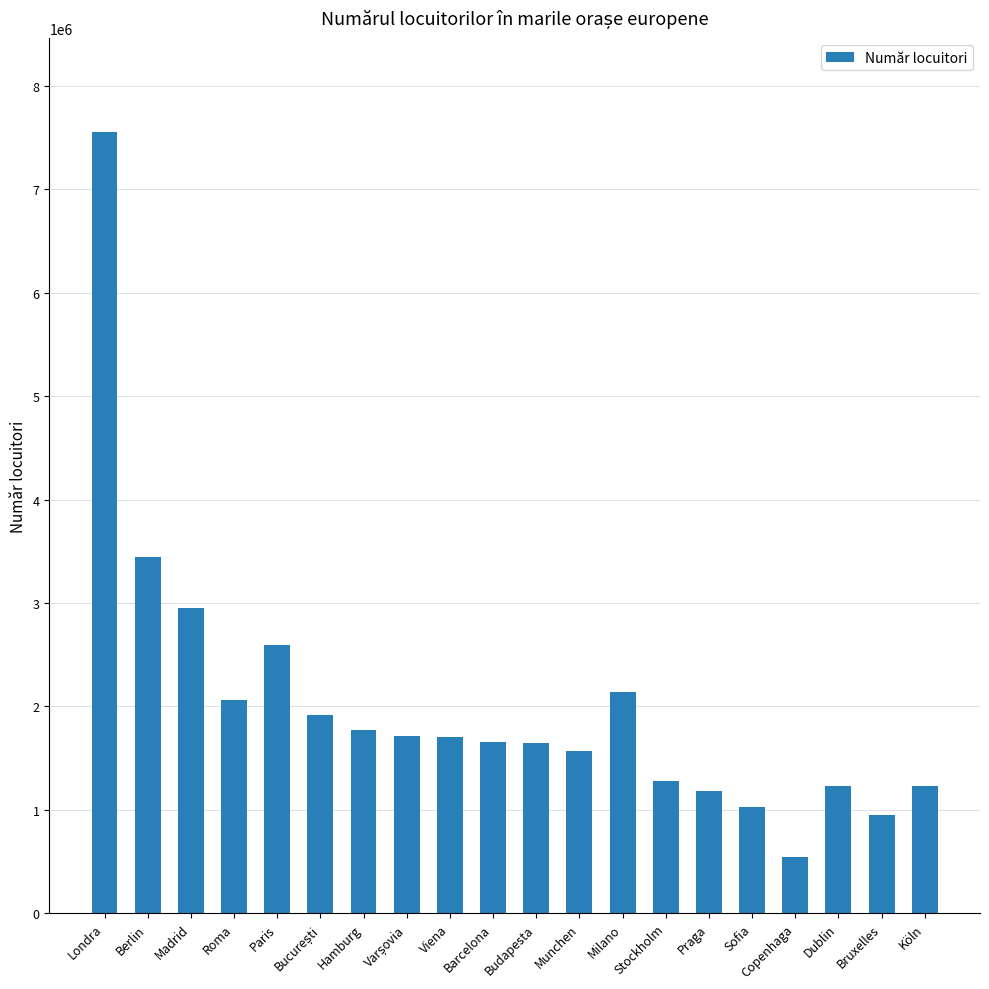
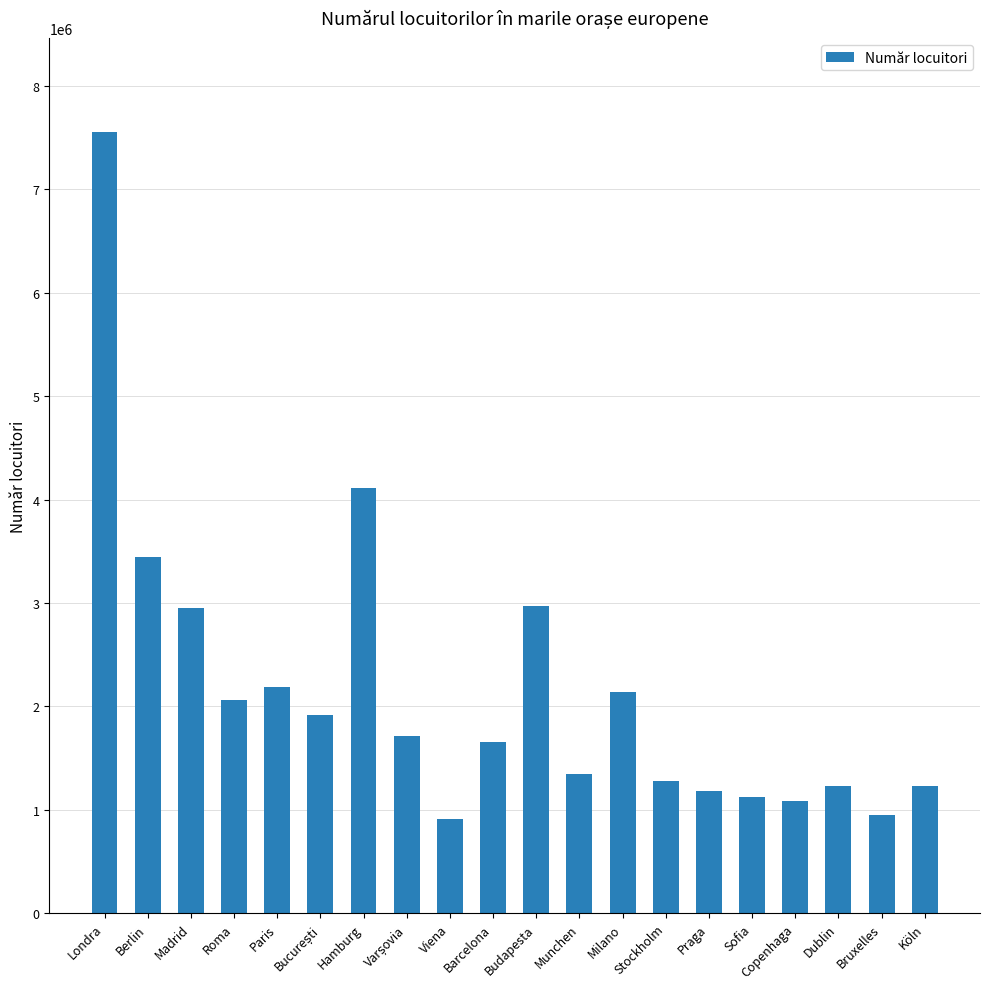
  {
    "Londra": 7560000,
    "Berlin": 3450000,
    "Madrid": 2950000,
    "Roma": 2060000,
-   "Paris": 2590000,
+   "Paris": 2190000,
    "București": 1920000,
-   "Hamburg": 1770000,
+   "Hamburg": 4120000,
    "Varșovia": 1710000,
-   "Viena": 1700000,
+   "Viena": 910000,
    "Barcelona": 1650000,
-   "Budapesta": 1650000,
-   "Munchen": 1570000,
+   "Budapesta": 2980000,
+   "Munchen": 1340000,
    "Milano": 2140000,
    "Stockholm": 1280000,
    "Praga": 1190000,
-   "Sofia": 1030000,
-   "Copenhaga": 540000,
+   "Sofia": 1120000,
+   "Copenhaga": 1080000,
    "Dublin": 1230000,
    "Bruxelles": 950000,
    "Köln": 1230000
  }
